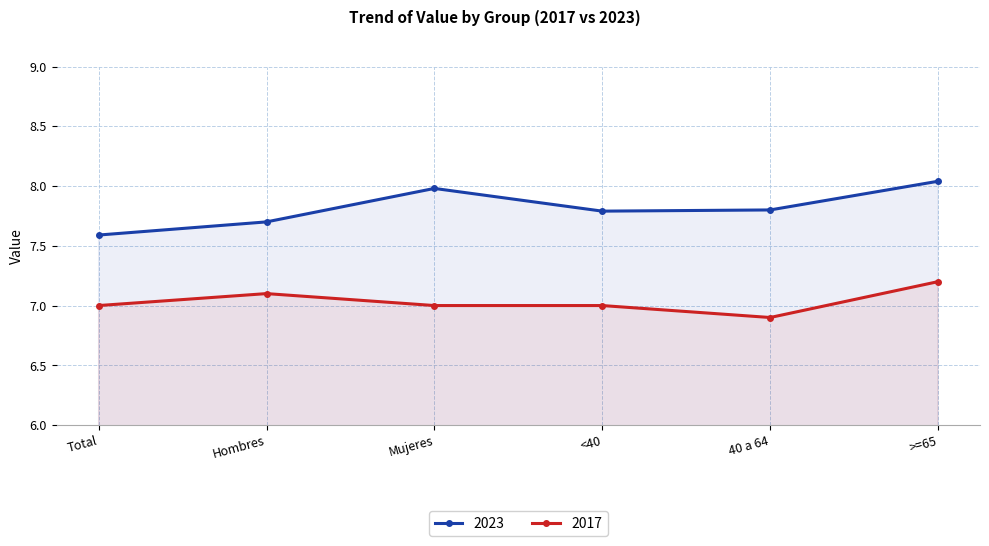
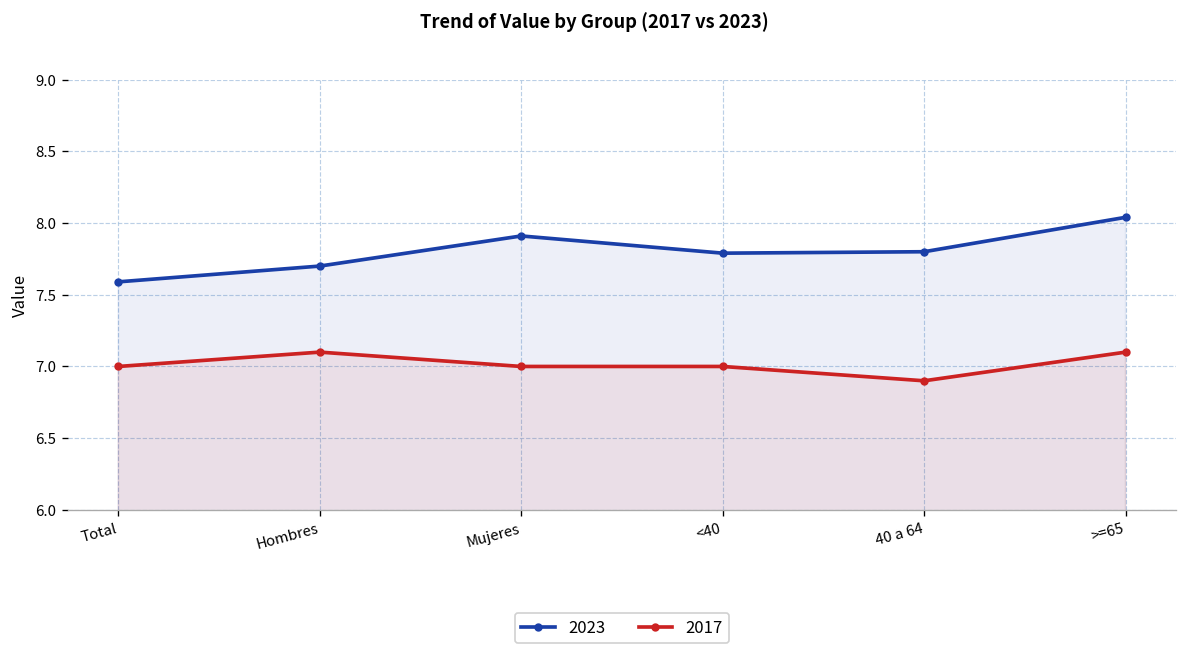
  {
    "2023": {
      "Total": 7.59,
      "Hombres": 7.70,
-     "Mujeres": 7.98,
+     "Mujeres": 7.91,
      "<40": 7.79,
      "40 a 64": 7.80,
      ">=65": 8.04
    },
    "2017": {
      "Total": 7.0,
      "Hombres": 7.1,
      "Mujeres": 7.0,
      "<40": 7.0,
      "40 a 64": 6.9,
-     ">=65": 7.2
+     ">=65": 7.1
    }
  }
